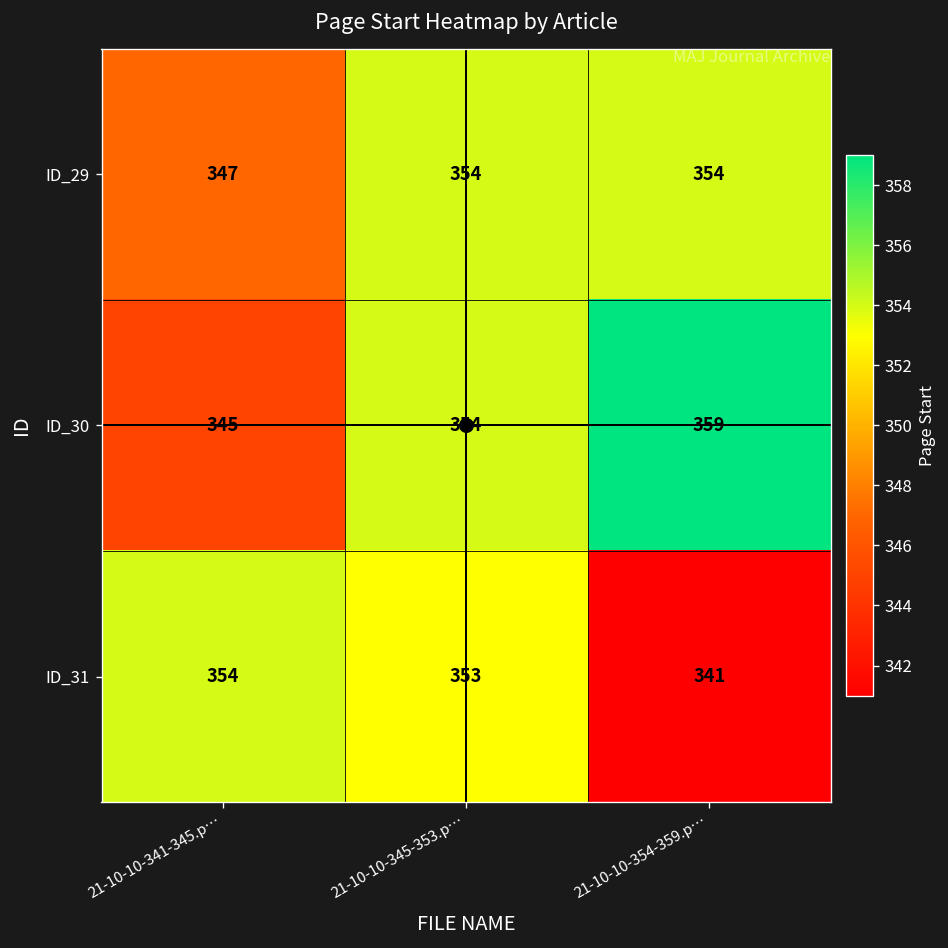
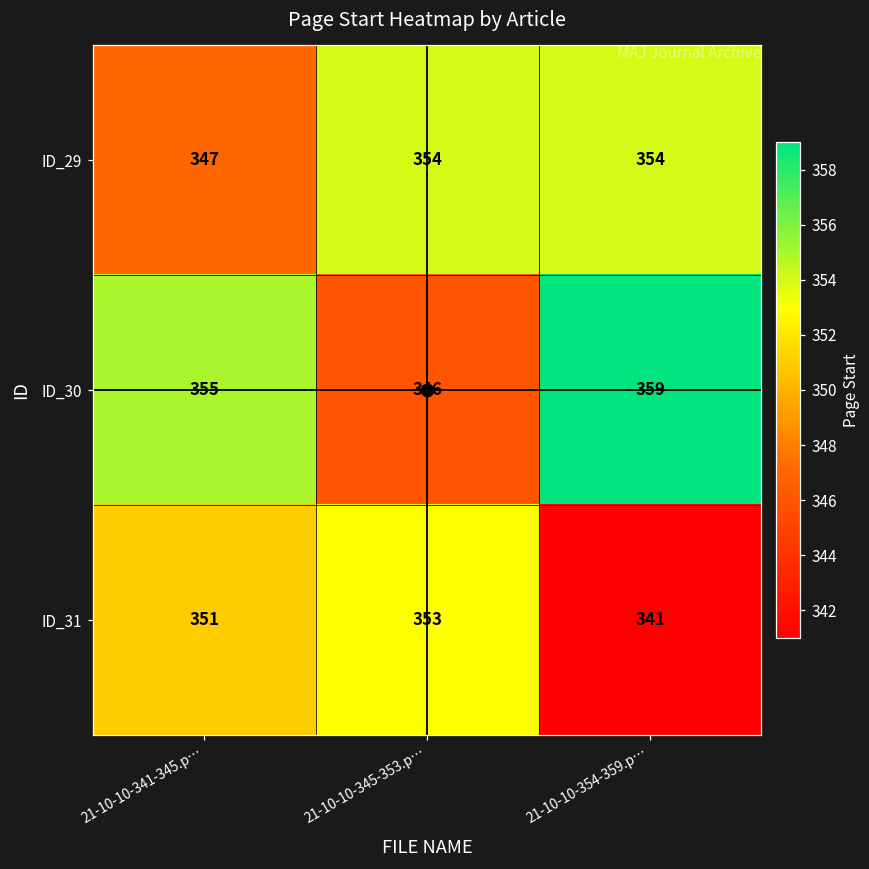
  {
    "ID_29": {
      "21-10-10-341-345.p…": 347,
      "21-10-10-345-353.p…": 354
    },
    "ID_30": {
-     "21-10-10-341-345.p…": 345,
-     "21-10-10-345-353.p…": 354,
+     "21-10-10-341-345.p…": 355,
+     "21-10-10-345-353.p…": 346,
      "21-10-10-354-359.p…": 359
    },
    "ID_31": {
-     "21-10-10-341-345.p…": 354,
+     "21-10-10-341-345.p…": 351,
      "21-10-10-345-353.p…": 353,
      "21-10-10-354-359.p…": 341
    }
  }
